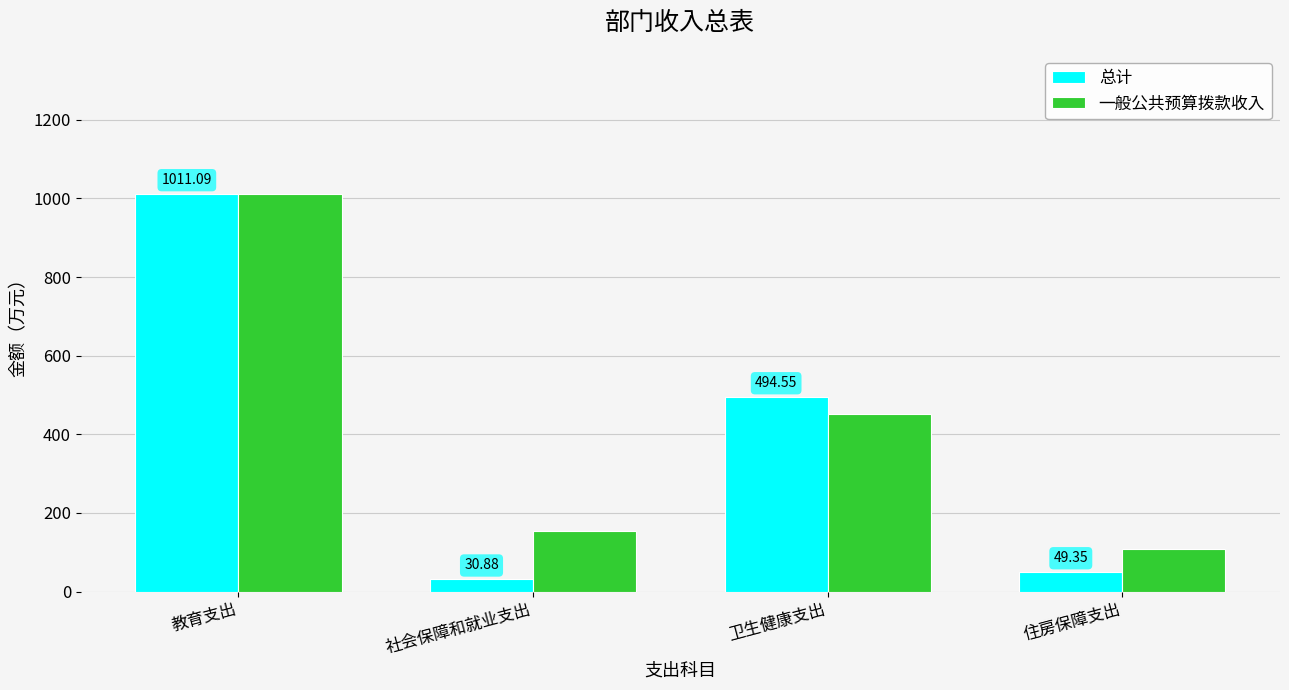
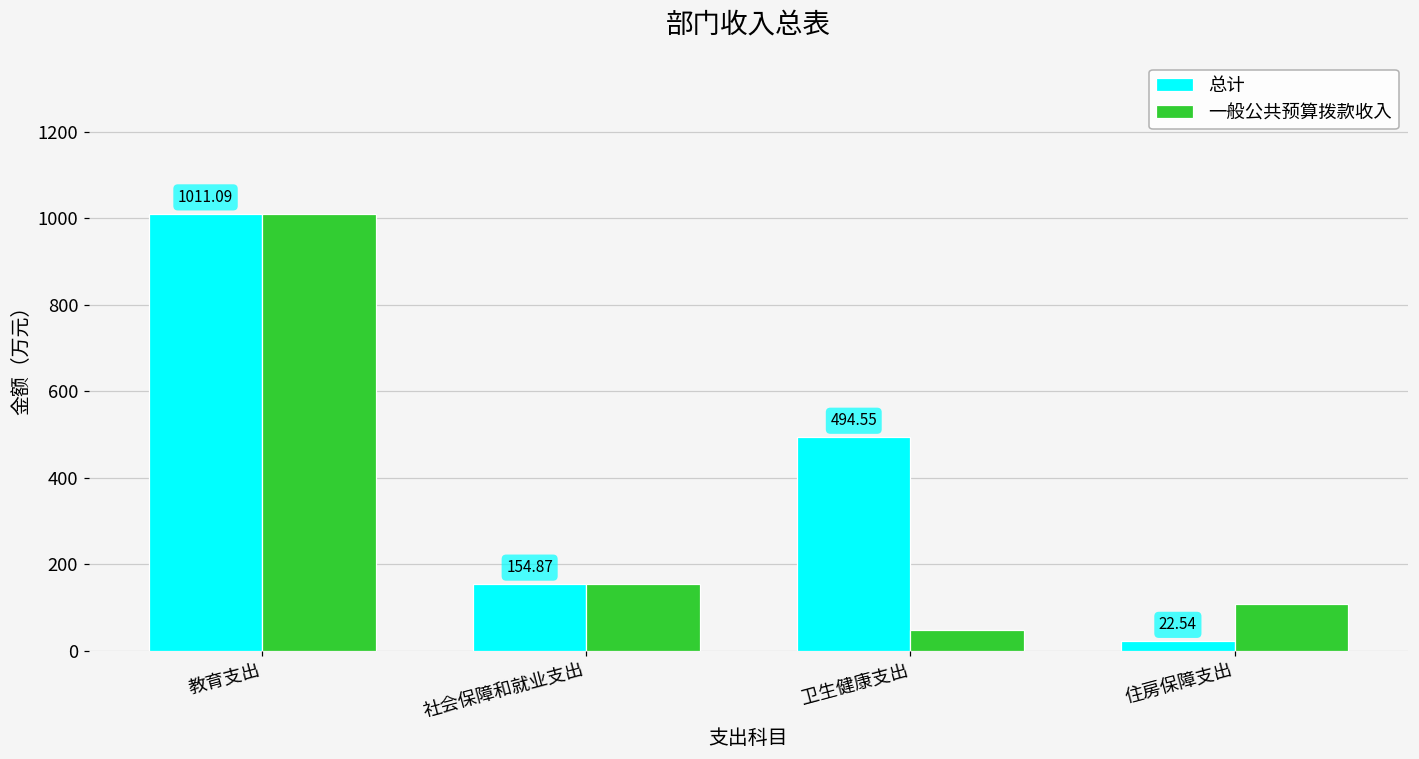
  {
    "总计": {
-     "社会保障和就业支出": 30.88,
-     "住房保障支出": 49.35
+     "社会保障和就业支出": 154.87,
+     "住房保障支出": 22.54
    },
    "一般公共预算拨款收入": {
      "教育支出": 1010,
      "社会保障和就业支出": 150,
-     "卫生健康支出": 450,
+     "卫生健康支出": 50,
      "住房保障支出": 110
    }
  }
